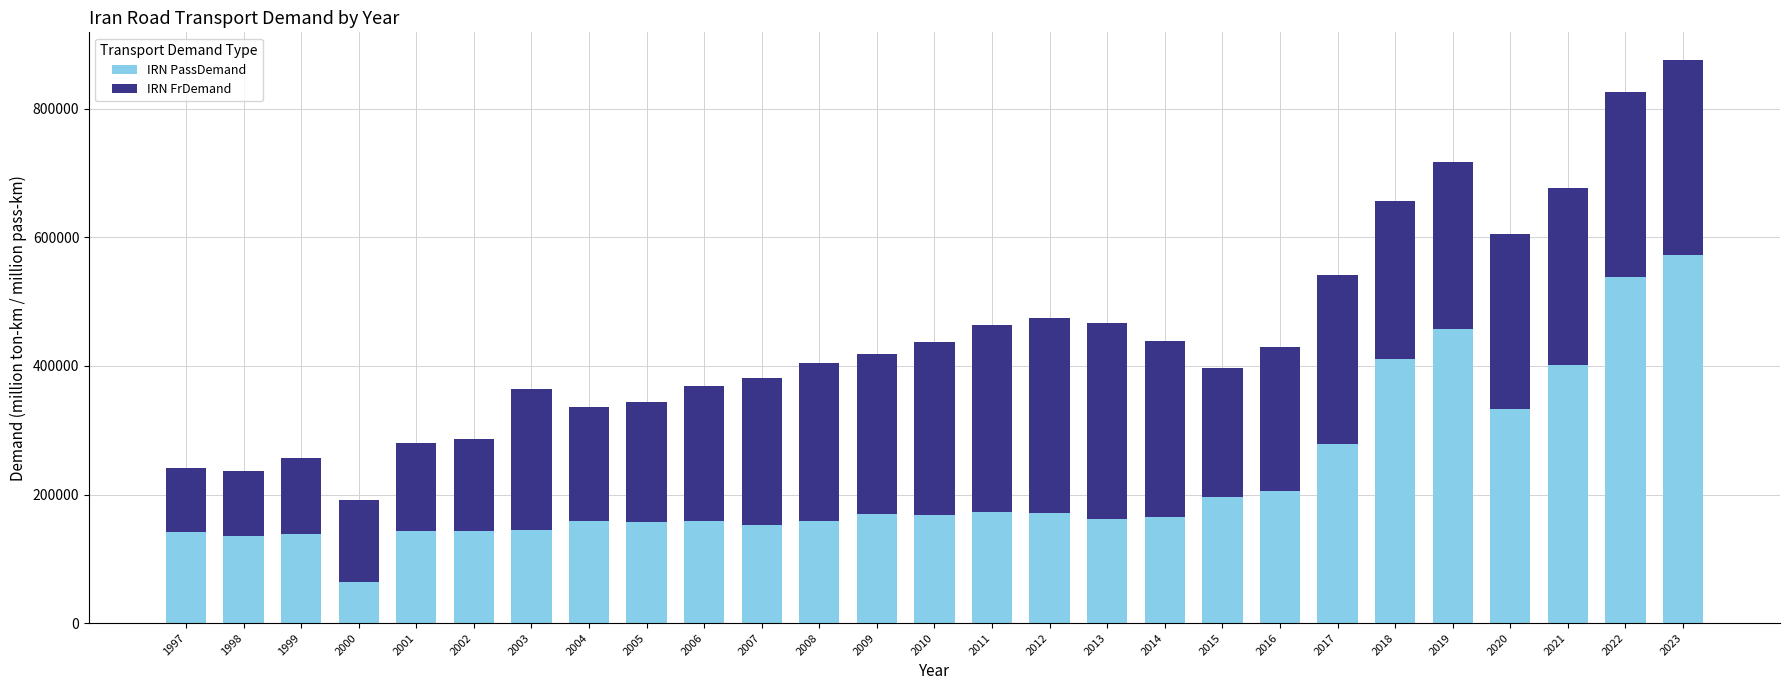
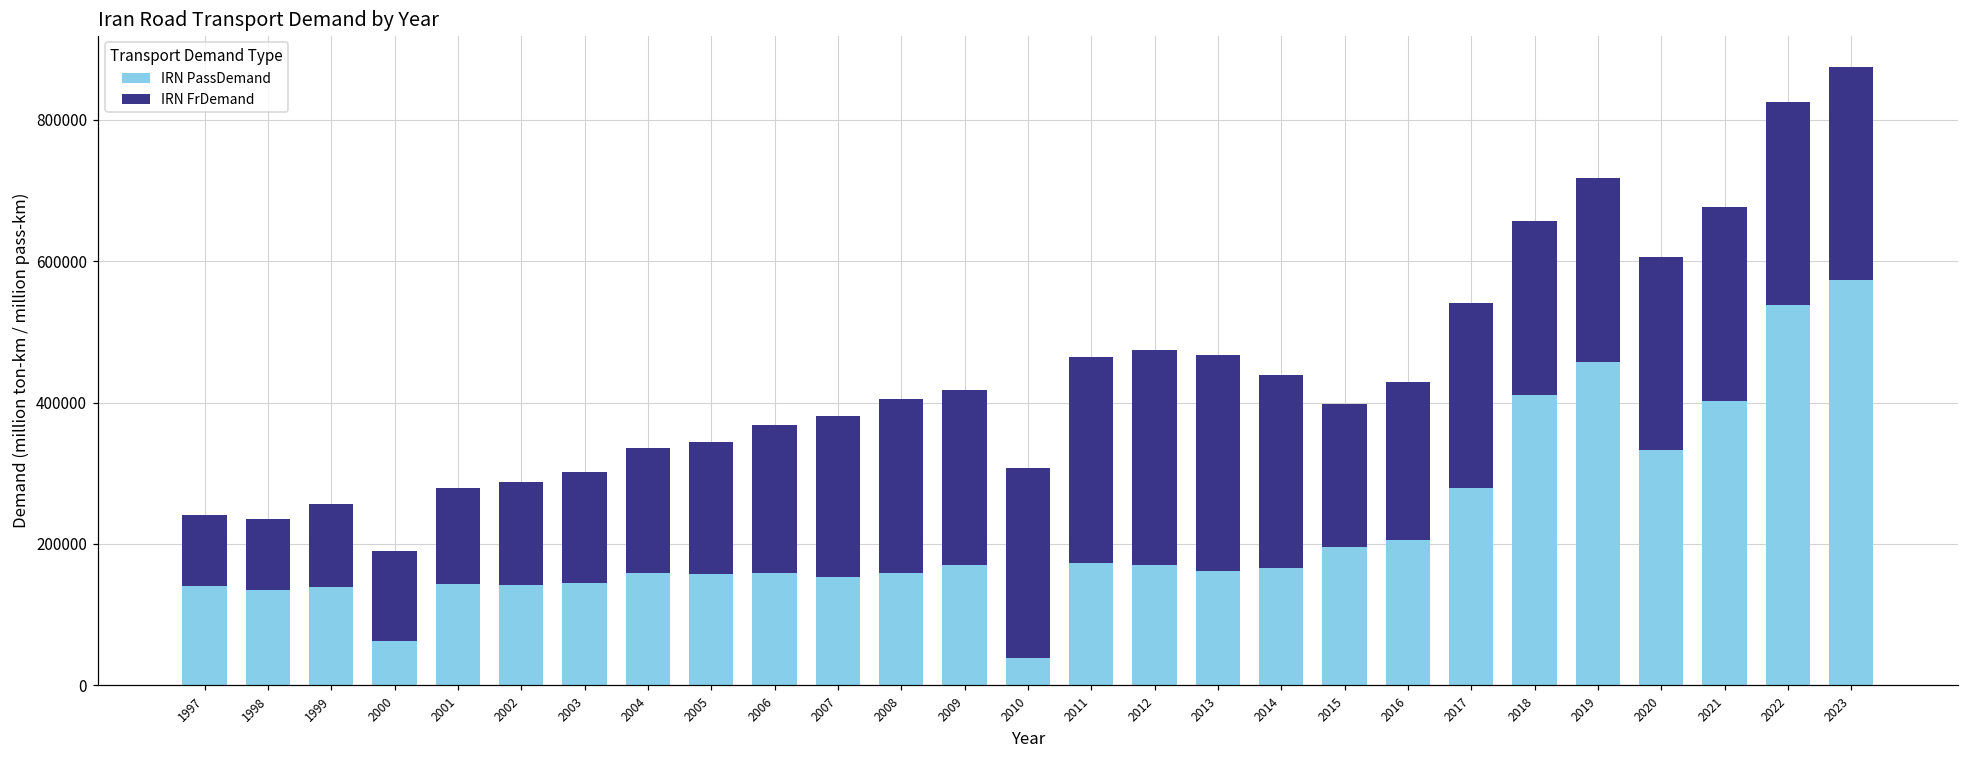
  {
    "IRN PassDemand": {
      "1997": 140000,
      "1998": 140000,
      "1999": 140000,
      "2000": 60000,
      "2001": 140000,
      "2002": 140000,
      "2003": 140000,
      "2004": 160000,
      "2005": 160000,
      "2006": 160000,
      "2007": 150000,
      "2008": 160000,
      "2009": 170000,
-     "2010": 170000,
+     "2010": 40000,
      "2011": 170000,
      "2012": 170000,
      "2013": 160000,
      "2014": 170000,
      "2015": 200000,
      "2016": 210000,
      "2017": 280000,
      "2018": 410000,
      "2019": 460000,
      "2020": 330000,
      "2021": 400000,
      "2022": 540000,
      "2023": 570000
    },
    "IRN FrDemand": {
      "1997": 100000,
      "1998": 100000,
      "1999": 120000,
      "2000": 130000,
      "2001": 140000,
      "2002": 140000,
-     "2003": 220000,
+     "2003": 160000,
      "2004": 180000,
      "2005": 190000,
      "2006": 210000,
      "2007": 230000,
      "2008": 250000,
      "2009": 250000,
      "2010": 270000,
      "2011": 290000,
      "2012": 300000,
      "2013": 310000,
      "2014": 270000,
      "2015": 200000,
      "2016": 220000,
      "2017": 260000,
      "2018": 240000,
      "2019": 260000,
      "2020": 270000,
      "2021": 270000,
      "2022": 290000,
      "2023": 300000
    }
  }
